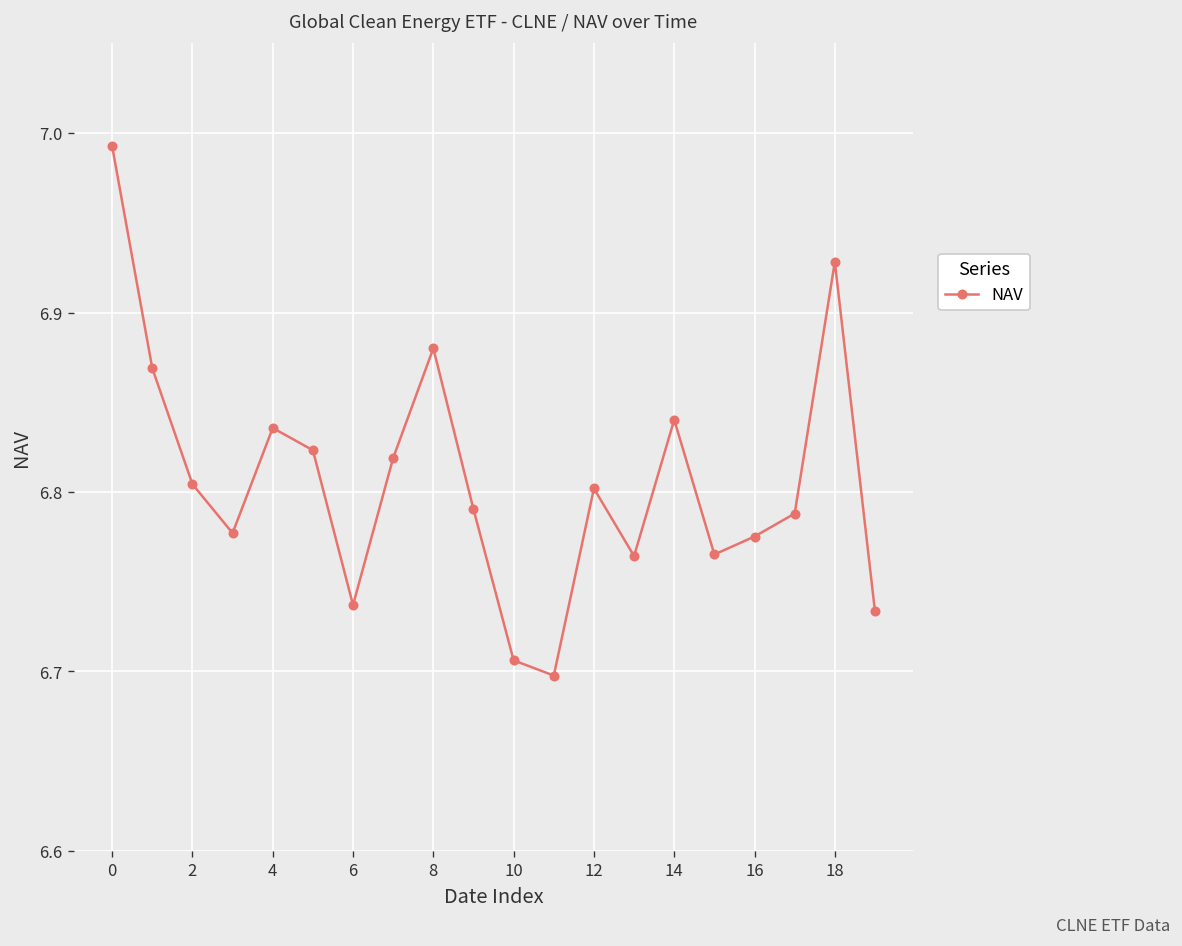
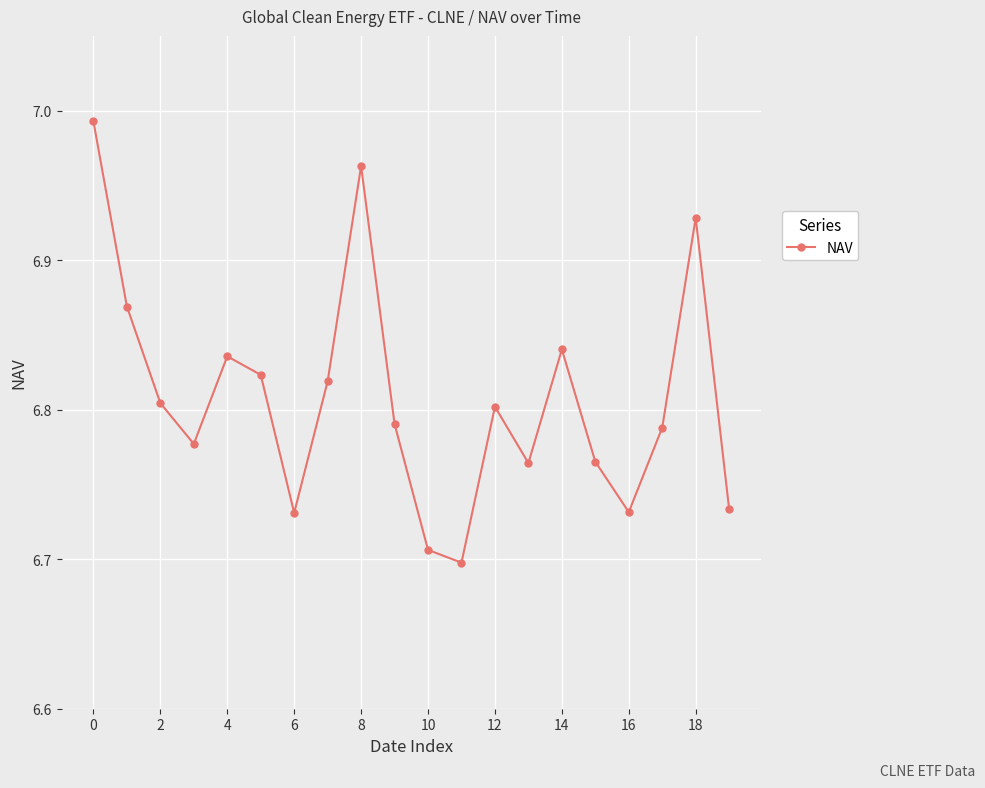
  {
    "0": 6.993,
    "2": 6.804,
    "4": 6.836,
-   "6": 6.737,
-   "8": 6.880,
+   "6": 6.731,
+   "8": 6.963,
    "10": 6.706,
    "12": 6.802,
    "14": 6.840,
-   "16": 6.775,
+   "16": 6.732,
    "18": 6.928
  }
